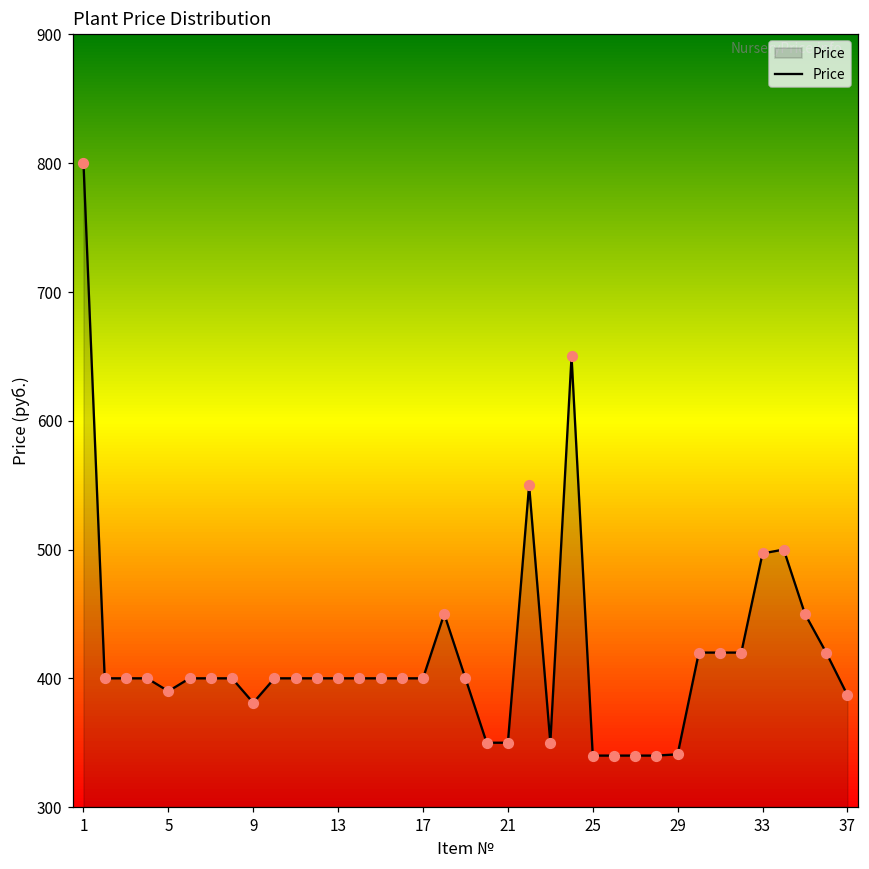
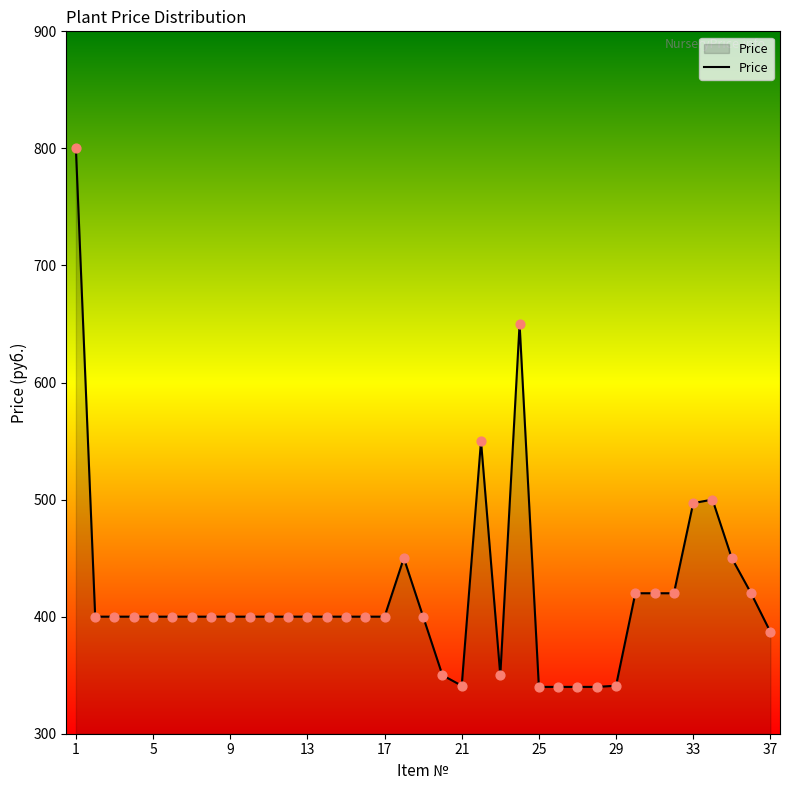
  {
    "1": 800,
-   "5": 390,
-   "9": 381,
+   "5": 400,
+   "9": 400,
    "13": 400,
    "17": 400,
-   "21": 350,
+   "21": 341,
    "25": 340,
    "29": 341,
    "33": 497,
    "37": 387
  }
